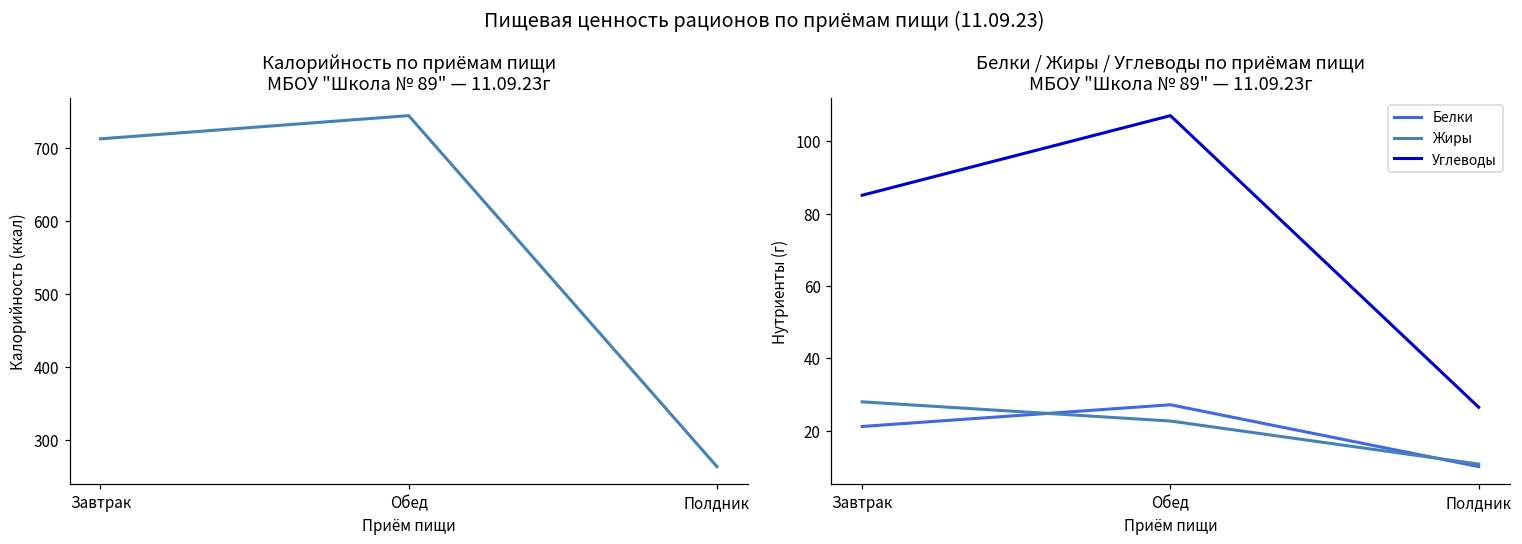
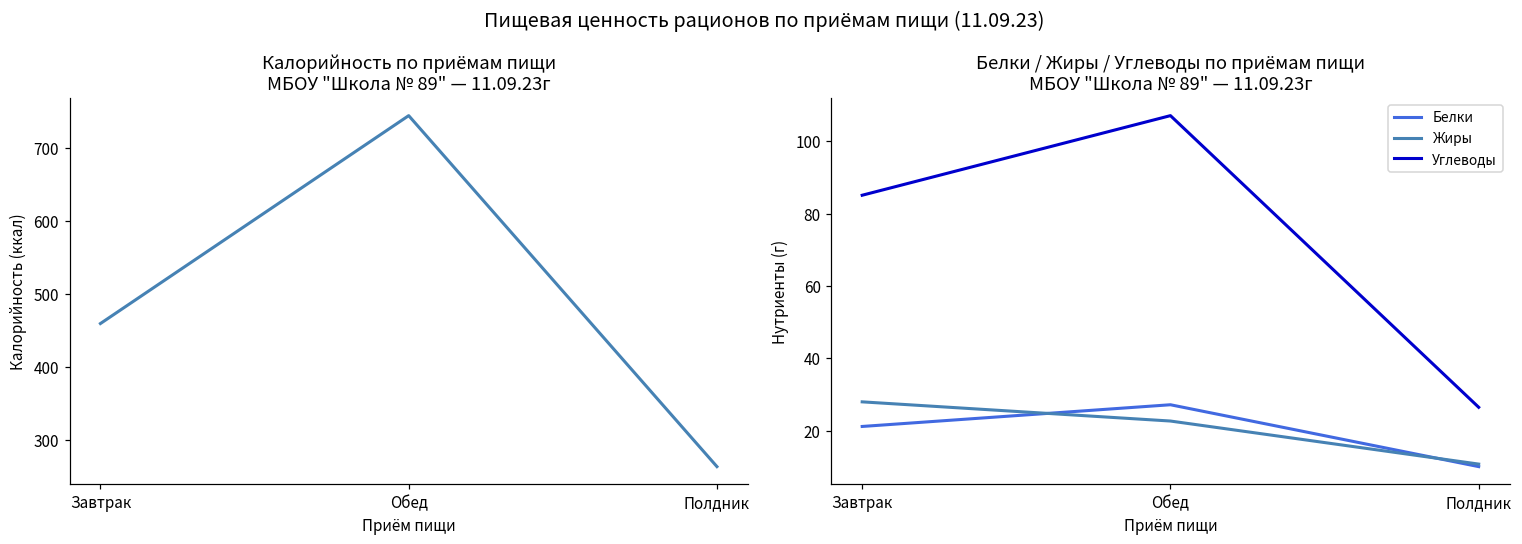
  {
    "Калорийность по приёмам пищи МБОУ \"Школа № 89\" — 11.09.23г": {
-     "Завтрак": 710,
+     "Завтрак": 460,
      "Обед": 740,
      "Полдник": 260
    },
    "Белки / Жиры / Углеводы по приёмам пищи МБОУ \"Школа № 89\" — 11.09.23г": {
      "Углеводы": {
        "Завтрак": 85,
        "Обед": 107,
        "Полдник": 27
      }
    }
  }
